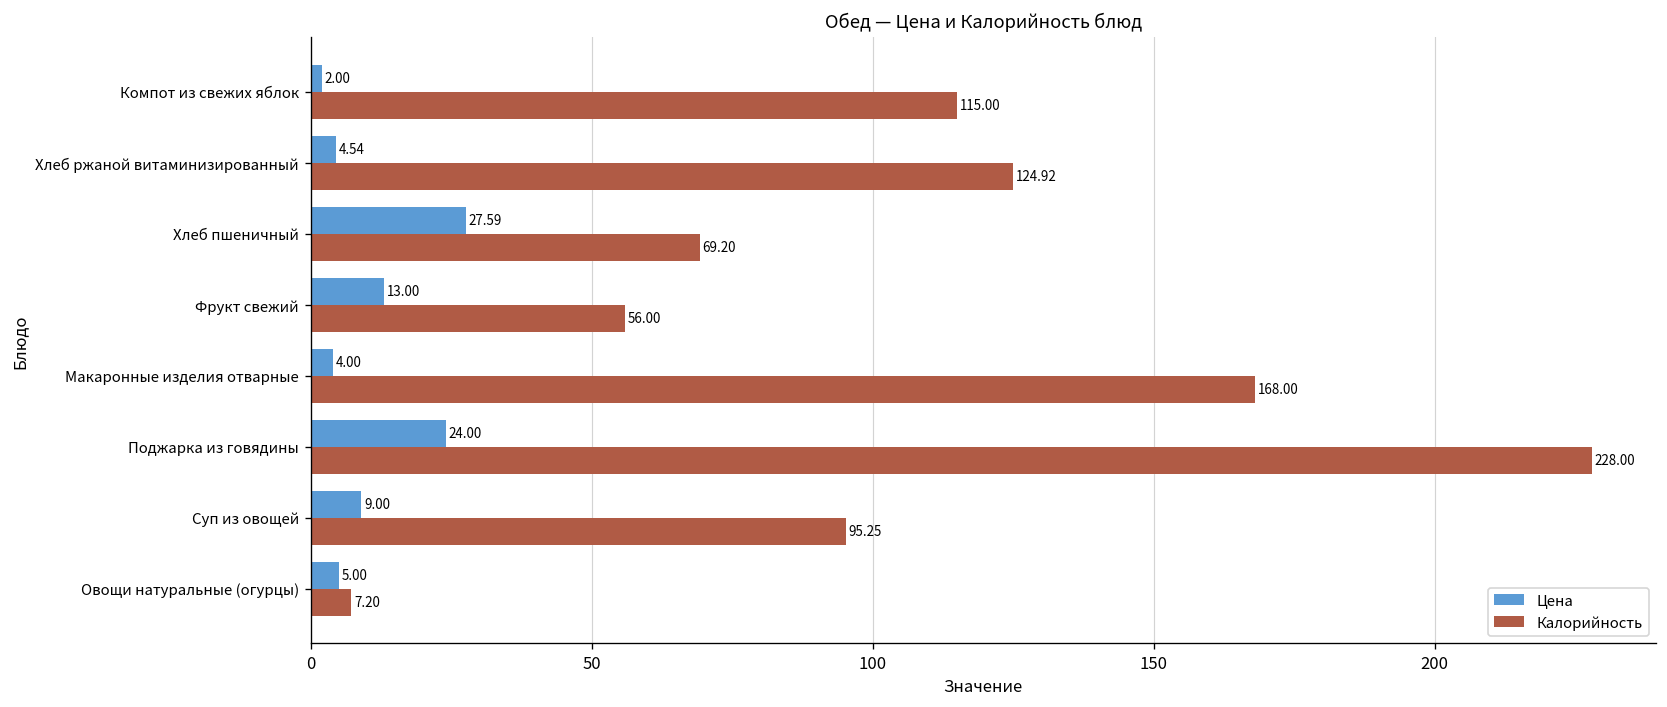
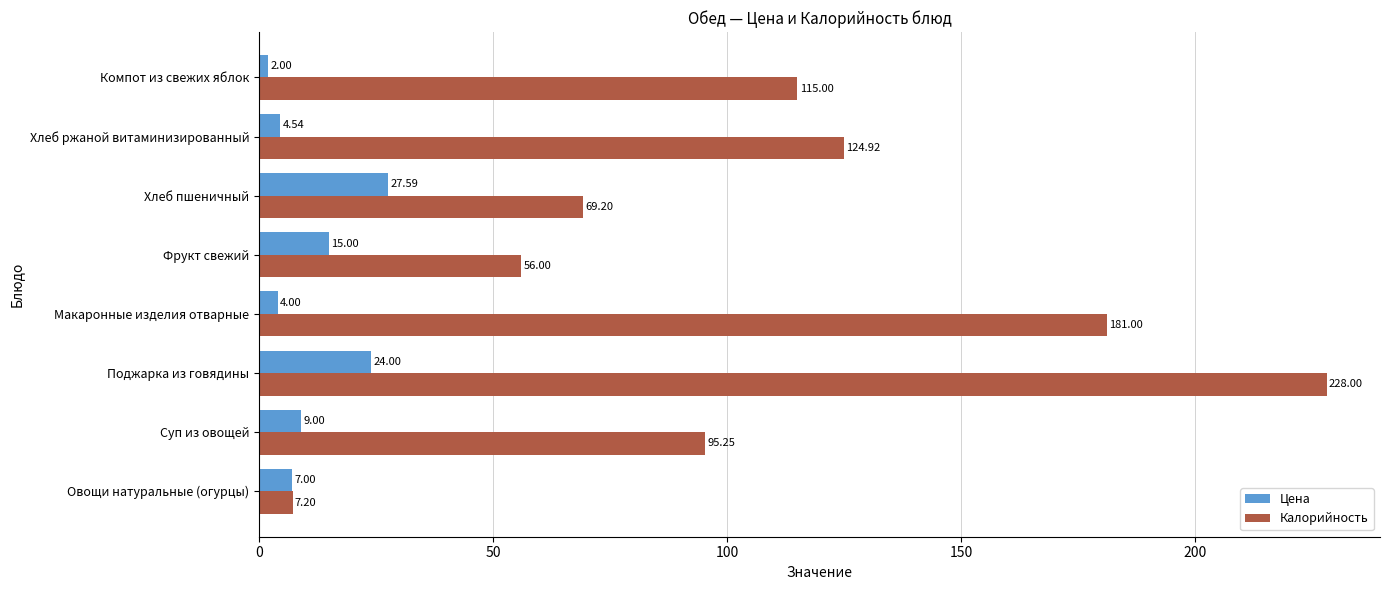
  {
    "Цена": {
      "Компот из свежих яблок": 2.00,
      "Хлеб ржаной витаминизированный": 4.54,
      "Хлеб пшеничный": 27.59,
-     "Фрукт свежий": 13.00,
+     "Фрукт свежий": 15.00,
      "Макаронные изделия отварные": 4.00,
      "Поджарка из говядины": 24.00,
      "Суп из овощей": 9.00,
-     "Овощи натуральные (огурцы)": 5.00
+     "Овощи натуральные (огурцы)": 7.00
    },
    "Калорийность": {
      "Компот из свежих яблок": 115.00,
      "Хлеб ржаной витаминизированный": 124.92,
      "Хлеб пшеничный": 69.20,
      "Фрукт свежий": 56.00,
-     "Макаронные изделия отварные": 168.00,
+     "Макаронные изделия отварные": 181.00,
      "Поджарка из говядины": 228.00,
      "Суп из овощей": 95.25,
      "Овощи натуральные (огурцы)": 7.20
    }
  }
